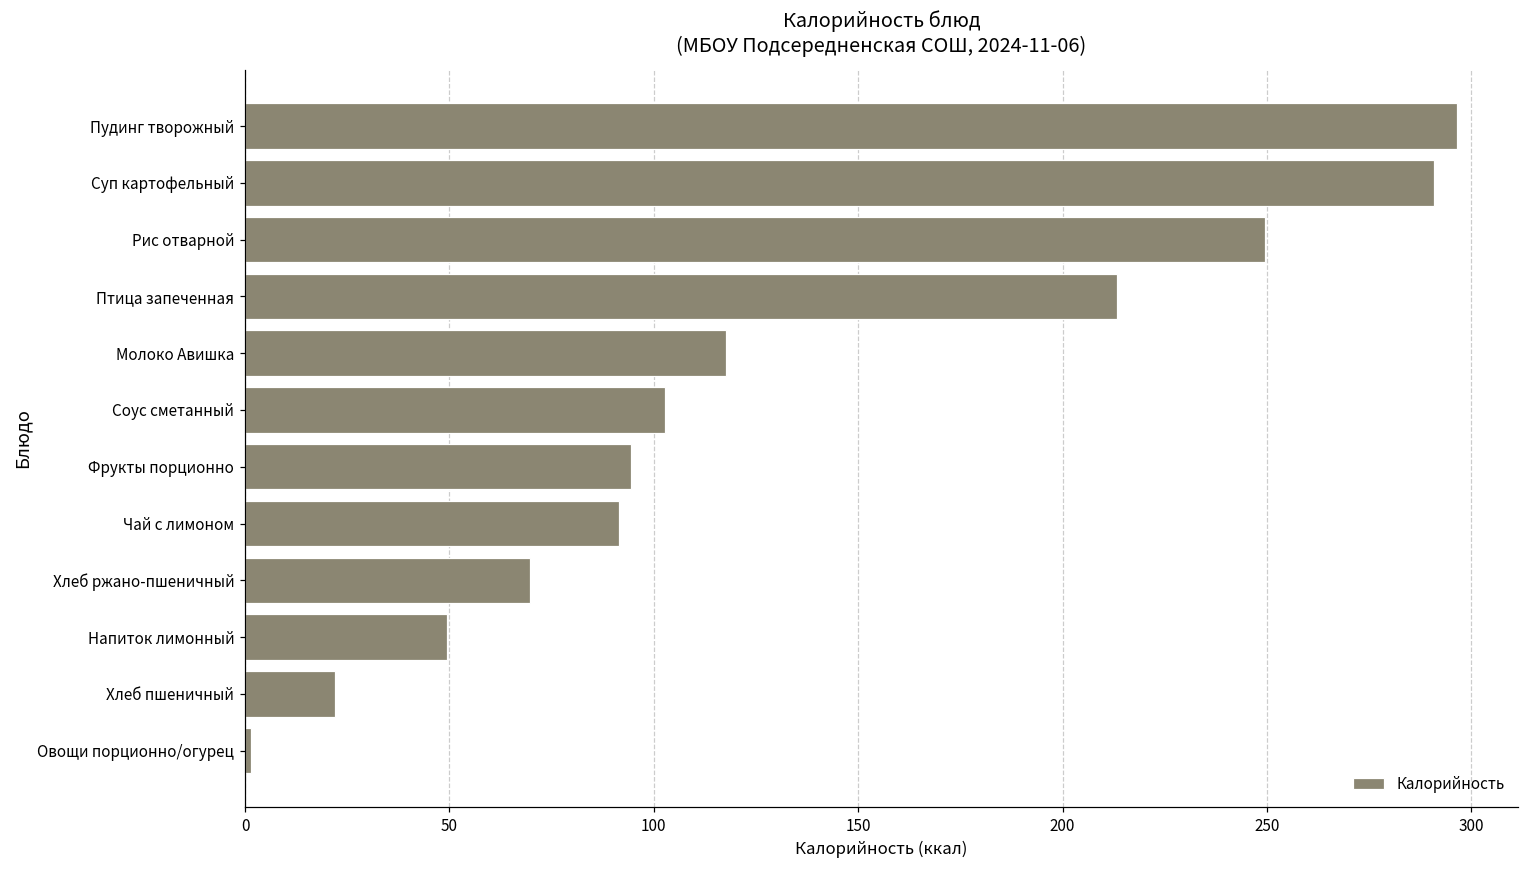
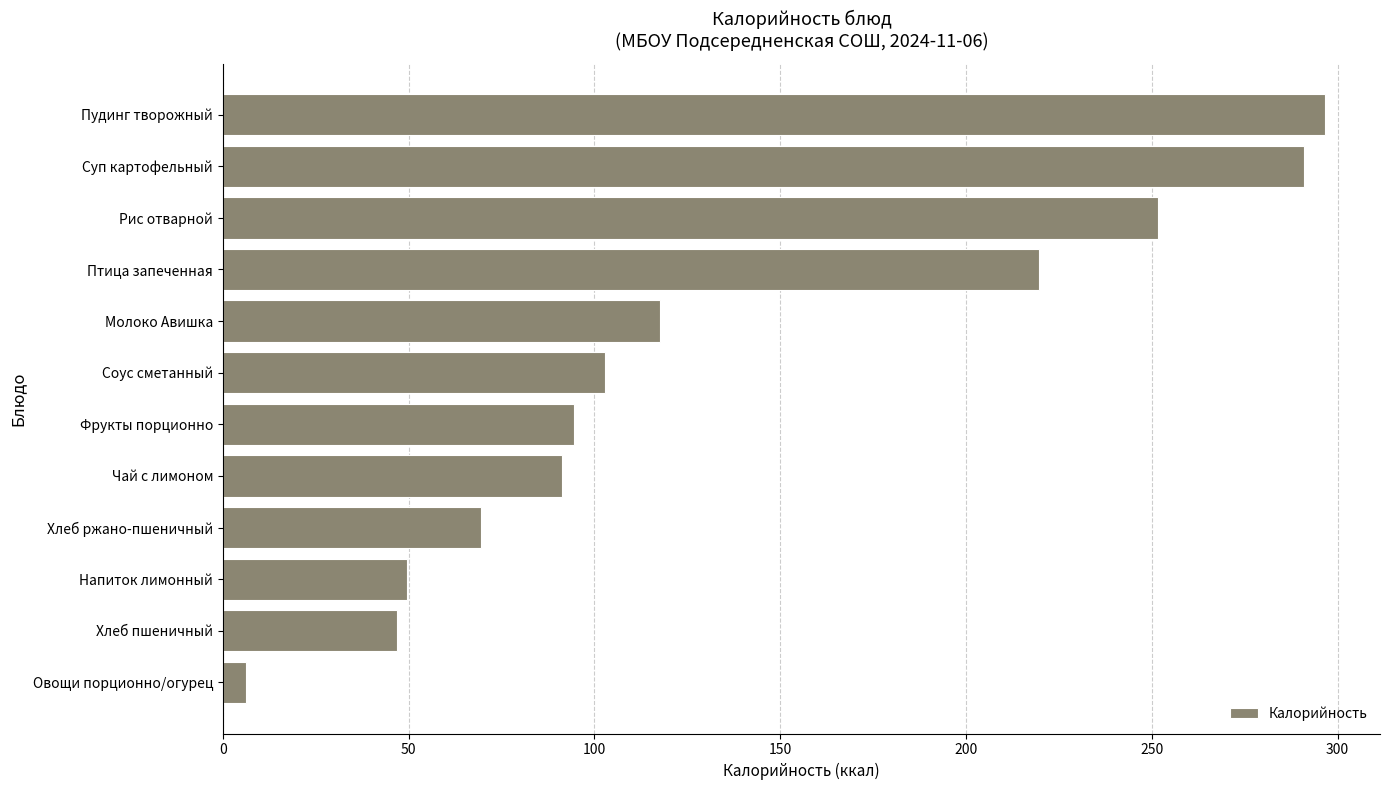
  {
    "Пудинг творожный": 297,
    "Суп картофельный": 291,
-   "Рис отварной": 249,
-   "Птица запеченная": 213,
+   "Рис отварной": 252,
+   "Птица запеченная": 220,
    "Молоко Авишка": 118,
    "Соус сметанный": 103,
    "Фрукты порционно": 95,
    "Чай с лимоном": 91,
    "Хлеб ржано-пшеничный": 70,
    "Напиток лимонный": 50,
-   "Хлеб пшеничный": 22,
-   "Овощи порционно/огурец": 2
+   "Хлеб пшеничный": 47,
+   "Овощи порционно/огурец": 6
  }
